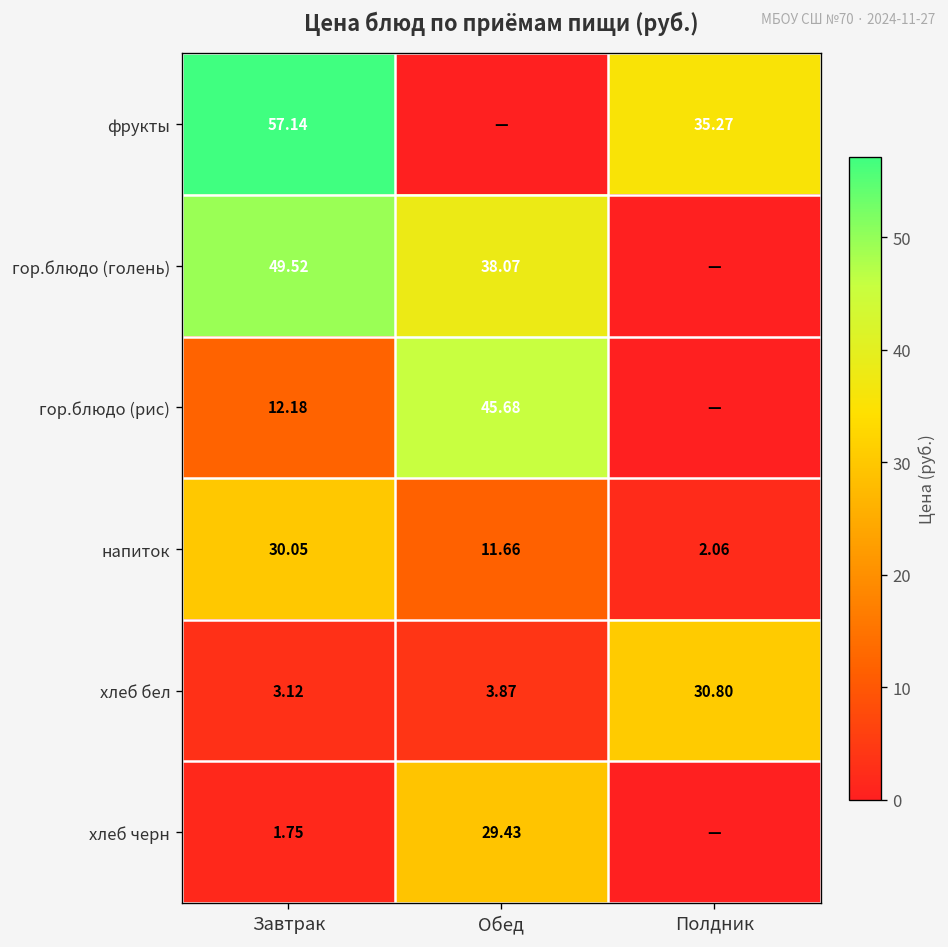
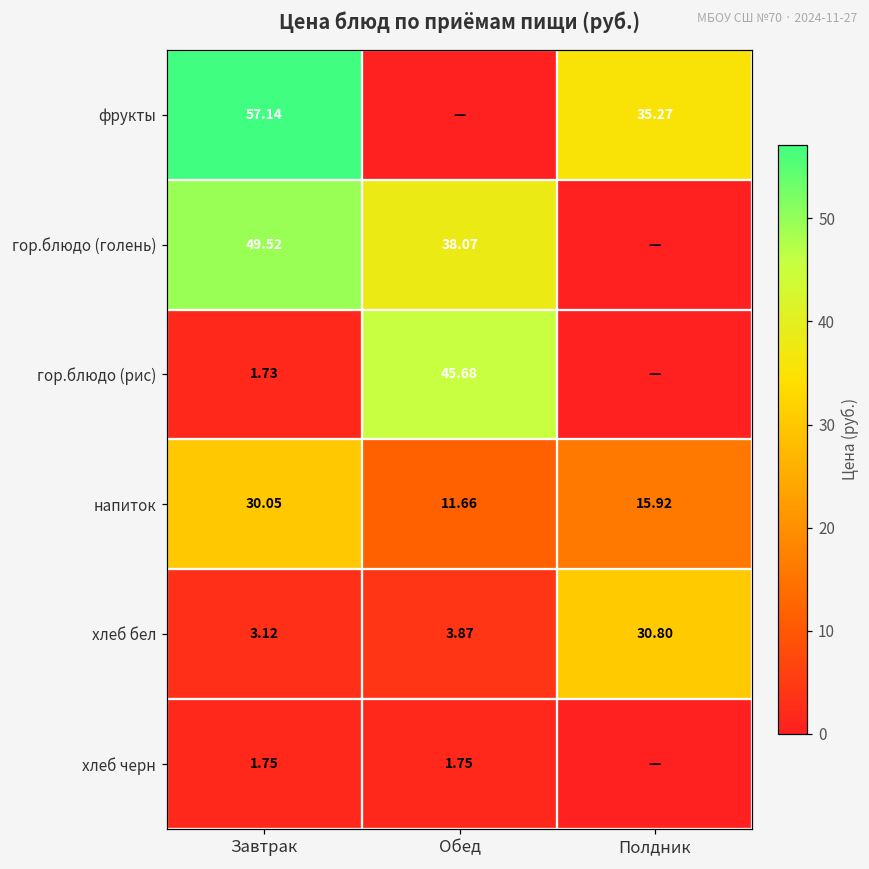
  {
    "фрукты": {
      "Завтрак": 57.14,
      "Полдник": 35.27
    },
    "гор.блюдо (голень)": {
      "Завтрак": 49.52,
      "Обед": 38.07
    },
    "гор.блюдо (рис)": {
-     "Завтрак": 12.18,
+     "Завтрак": 1.73,
      "Обед": 45.68
    },
    "напиток": {
      "Завтрак": 30.05,
      "Обед": 11.66,
-     "Полдник": 2.06
+     "Полдник": 15.92
    },
    "хлеб бел": {
      "Завтрак": 3.12,
      "Обед": 3.87,
      "Полдник": 30.80
    },
    "хлеб черн": {
      "Завтрак": 1.75,
-     "Обед": 29.43
+     "Обед": 1.75
    }
  }
